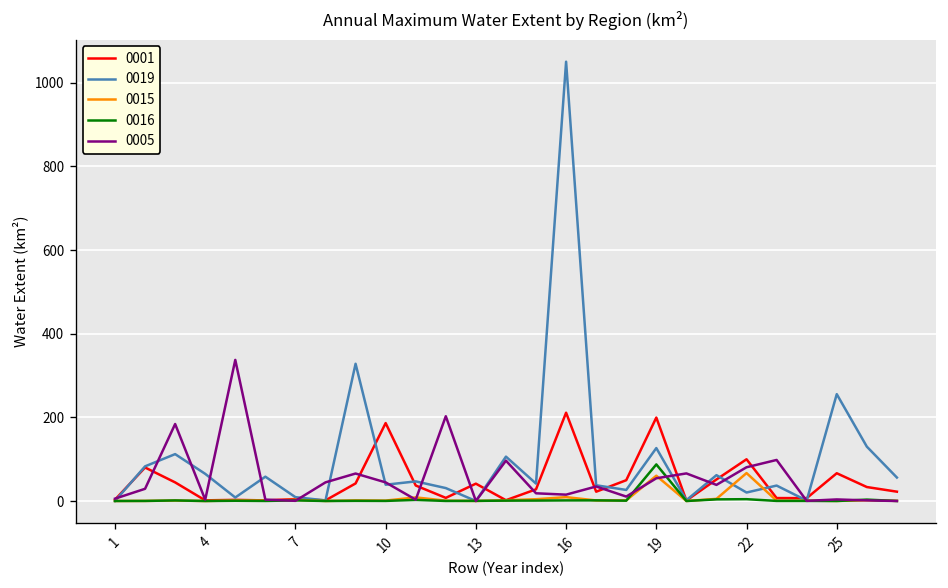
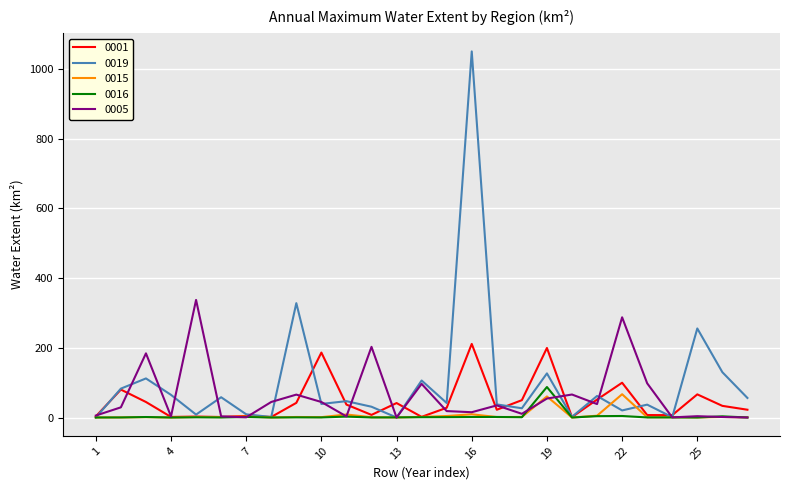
  {
    "0001": {
      "10": 190,
      "13": 40,
      "16": 210,
      "19": 200,
      "22": 100,
      "25": 70
    },
    "0019": {
      "4": 60,
      "16": 1050,
      "19": 130,
      "22": 20,
      "25": 260
    },
    "0015": {
      "22": 70
    },
    "0016": {
      "16": 0,
      "19": 90,
      "22": 0
    },
    "0005": {
-     "22": 80
+     "22": 290
    }
  }
